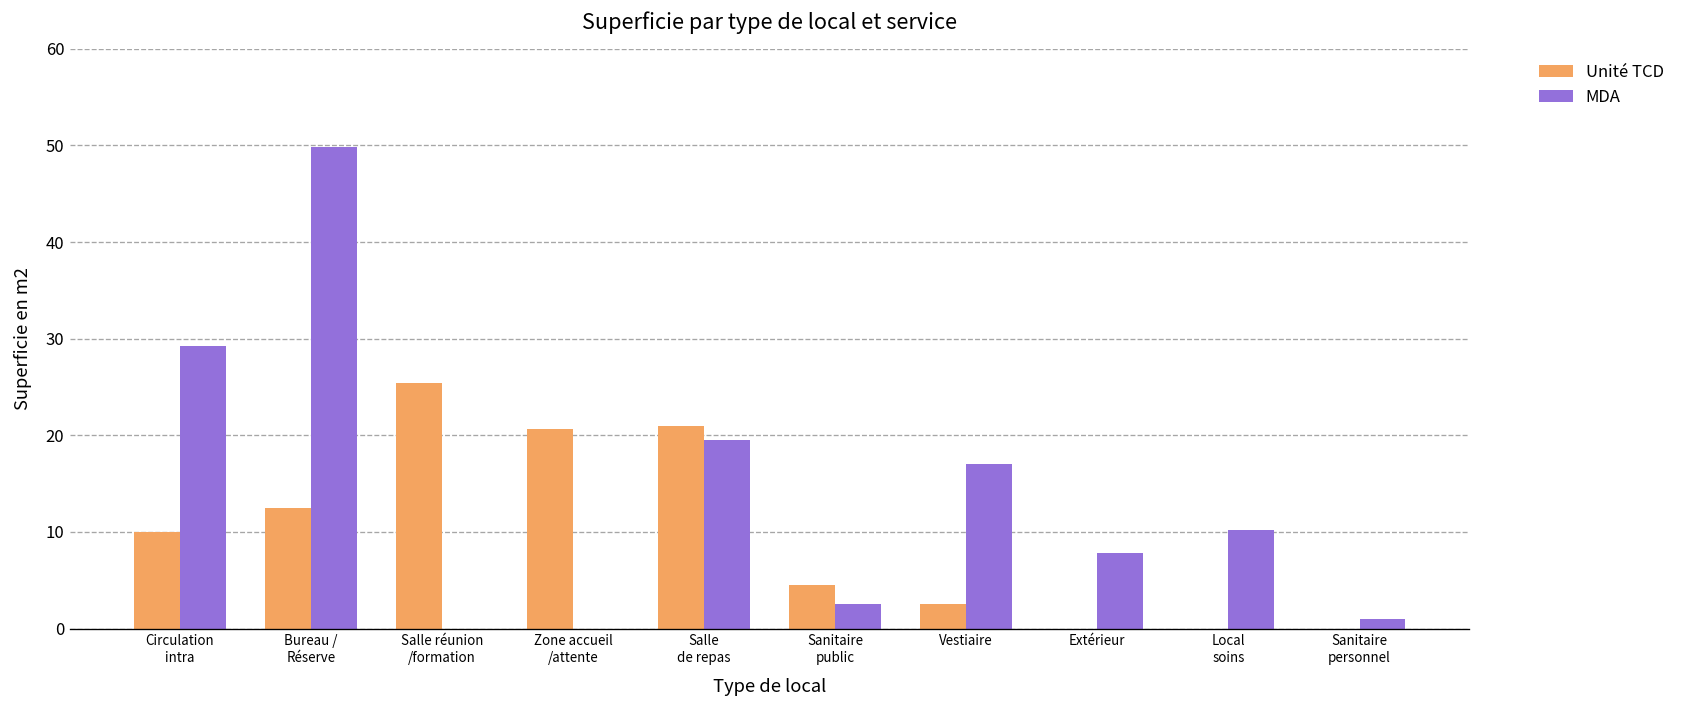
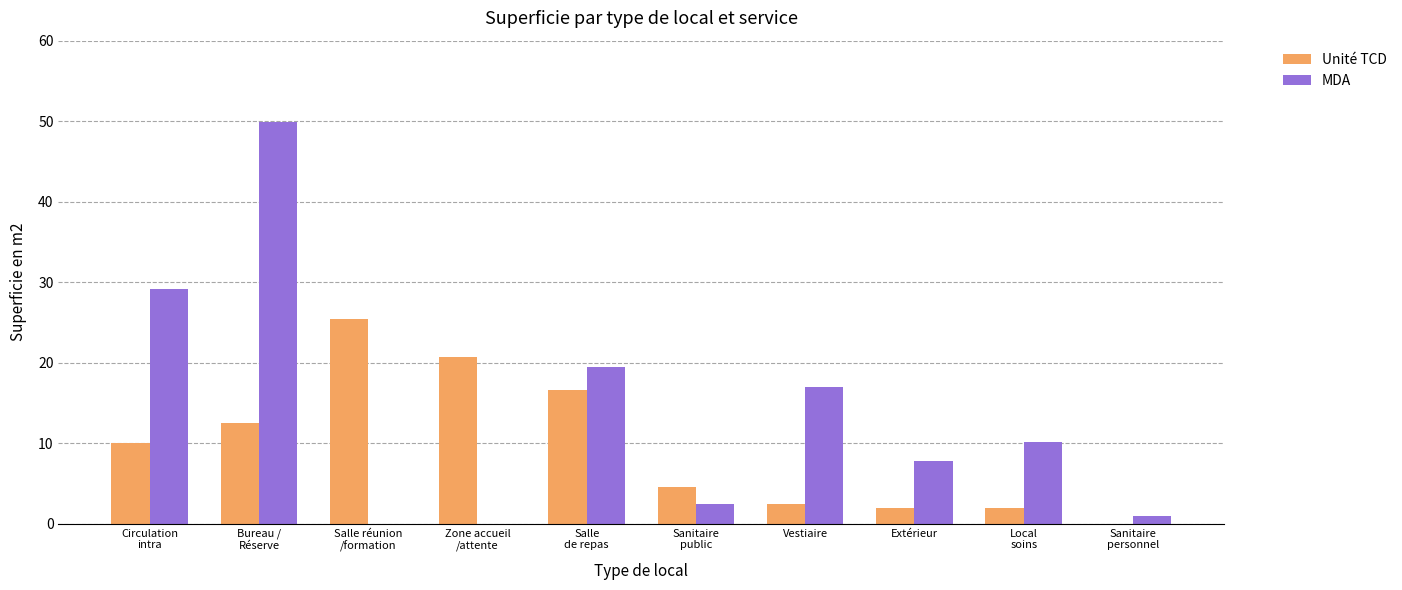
  {
    "Unité TCD": {
      "Circulation intra": 10,
      "Bureau / Réserve": 13,
      "Salle réunion /formation": 25,
      "Zone accueil /attente": 21,
-     "Salle de repas": 21,
+     "Salle de repas": 17,
      "Sanitaire public": 5,
      "Vestiaire": 3,
-     "Extérieur": 0,
-     "Local soins": 0,
+     "Extérieur": 2,
+     "Local soins": 2,
      "Sanitaire personnel": 0
    },
    "MDA": {
      "Circulation intra": 29,
      "Bureau / Réserve": 50,
      "Salle réunion /formation": 0,
      "Zone accueil /attente": 0,
      "Salle de repas": 20,
      "Sanitaire public": 3,
      "Vestiaire": 17,
      "Extérieur": 8,
      "Local soins": 10,
      "Sanitaire personnel": 1
    }
  }
